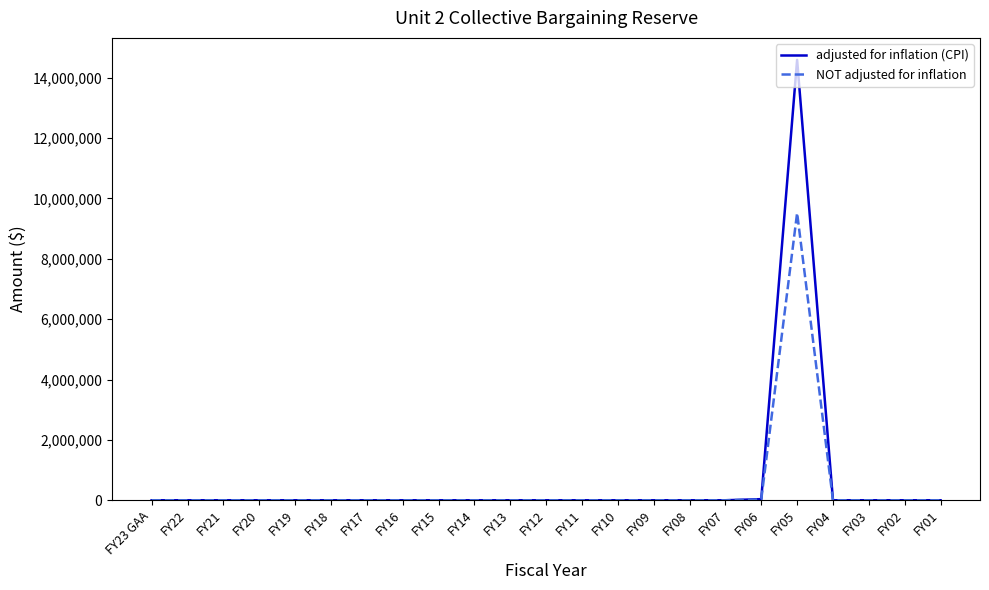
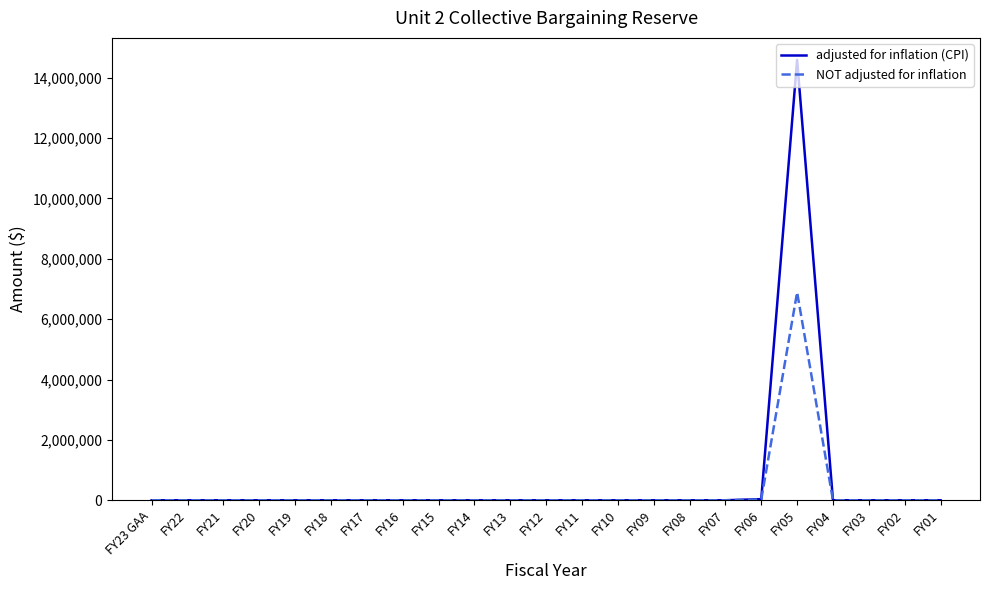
  {
    "NOT adjusted for inflation": {
-     "FY05": "9,500,000"
+     "FY05": "6,900,000"
    }
  }
